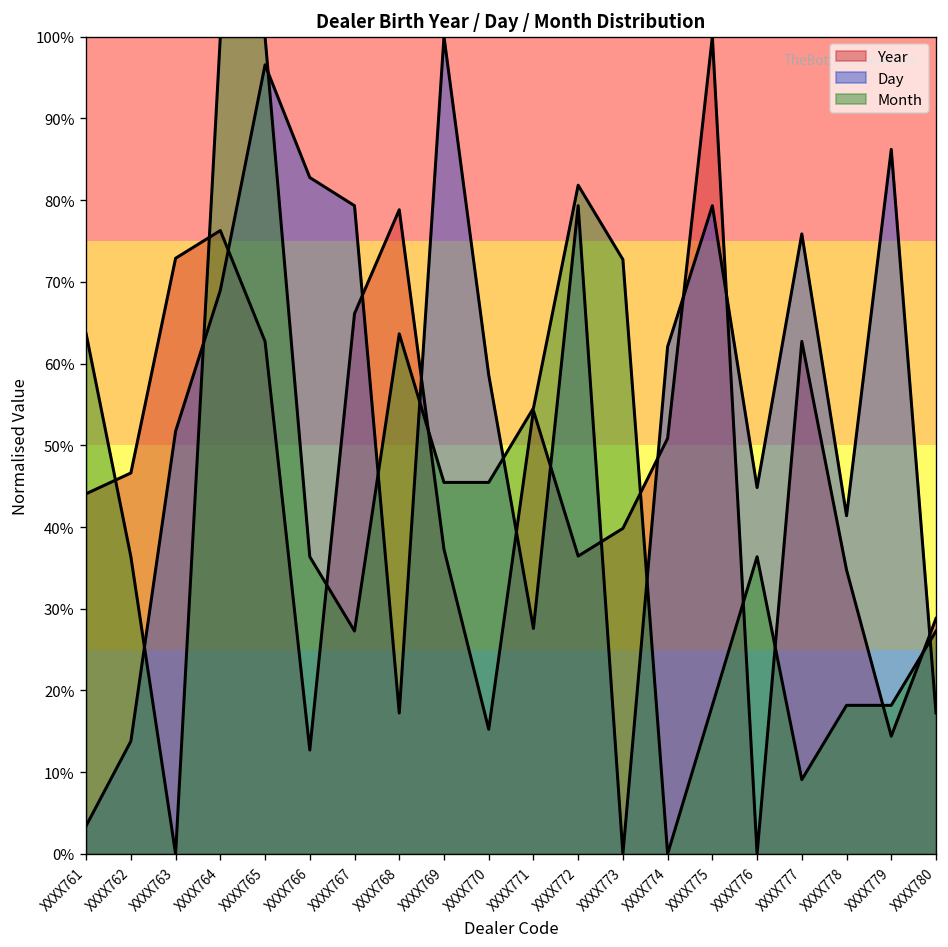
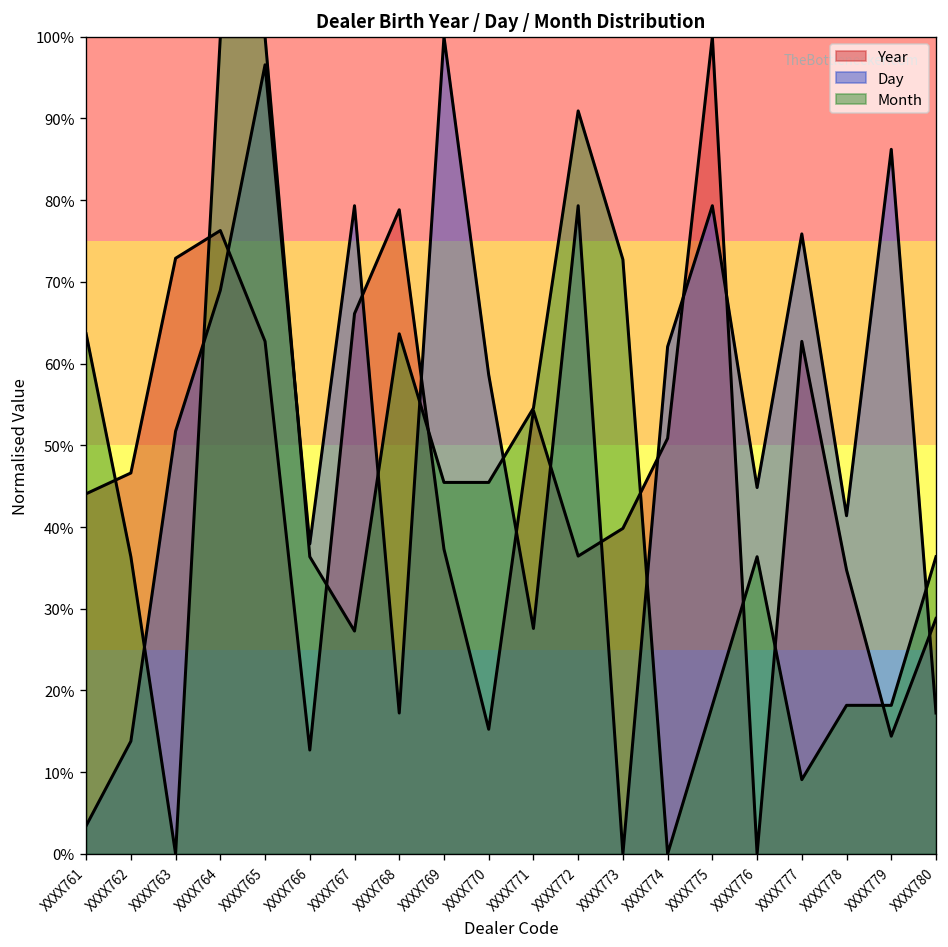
  {
    "Year": {
      "XXXX761": "44%",
      "XXXX762": "47%",
      "XXXX763": "73%",
      "XXXX764": "76%",
      "XXXX765": "63%",
      "XXXX766": "13%",
      "XXXX767": "66%",
      "XXXX768": "79%",
      "XXXX769": "37%",
      "XXXX770": "15%",
      "XXXX772": "36%",
      "XXXX773": "40%",
      "XXXX774": "51%",
      "XXXX775": "100%",
      "XXXX776": "0%",
      "XXXX777": "63%",
      "XXXX778": "35%",
      "XXXX779": "14%",
      "XXXX780": "29%"
    },
    "Day": {
      "XXXX761": "3%",
      "XXXX762": "14%",
      "XXXX763": "52%",
      "XXXX764": "69%",
      "XXXX765": "97%",
-     "XXXX766": "83%",
+     "XXXX766": "38%",
      "XXXX767": "79%",
      "XXXX768": "17%",
      "XXXX769": "100%",
      "XXXX770": "59%",
      "XXXX771": "28%",
      "XXXX772": "79%",
      "XXXX773": "0%",
      "XXXX774": "62%",
      "XXXX775": "79%",
      "XXXX776": "45%",
      "XXXX777": "76%",
      "XXXX778": "41%",
      "XXXX779": "86%",
      "XXXX780": "17%"
    },
    "Month": {
      "XXXX761": "64%",
      "XXXX762": "36%",
      "XXXX763": "0%",
      "XXXX764": "100%",
      "XXXX765": "100%",
      "XXXX766": "36%",
      "XXXX767": "27%",
      "XXXX768": "64%",
      "XXXX769": "45%",
      "XXXX770": "45%",
-     "XXXX772": "82%",
+     "XXXX772": "91%",
      "XXXX773": "73%",
      "XXXX774": "0%",
      "XXXX775": "18%",
      "XXXX776": "36%",
      "XXXX777": "9%",
      "XXXX778": "18%",
      "XXXX779": "18%",
-     "XXXX780": "27%"
+     "XXXX780": "36%"
    }
  }
